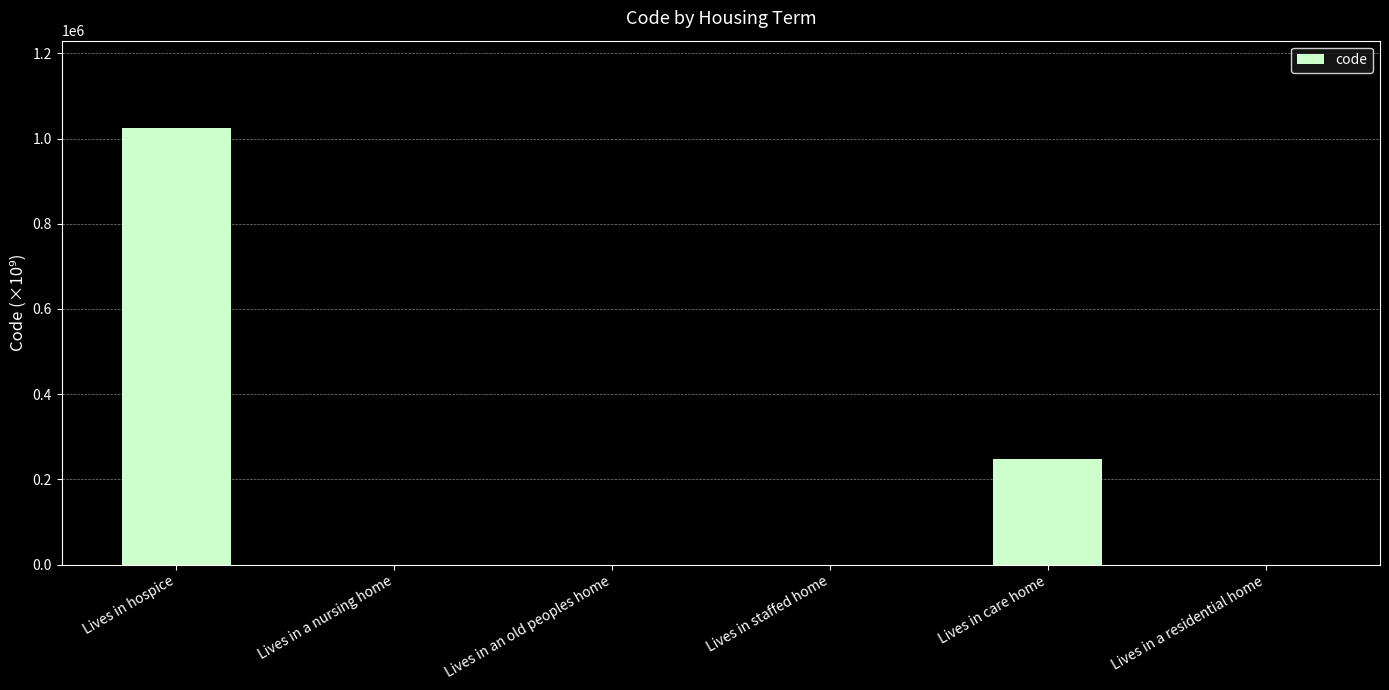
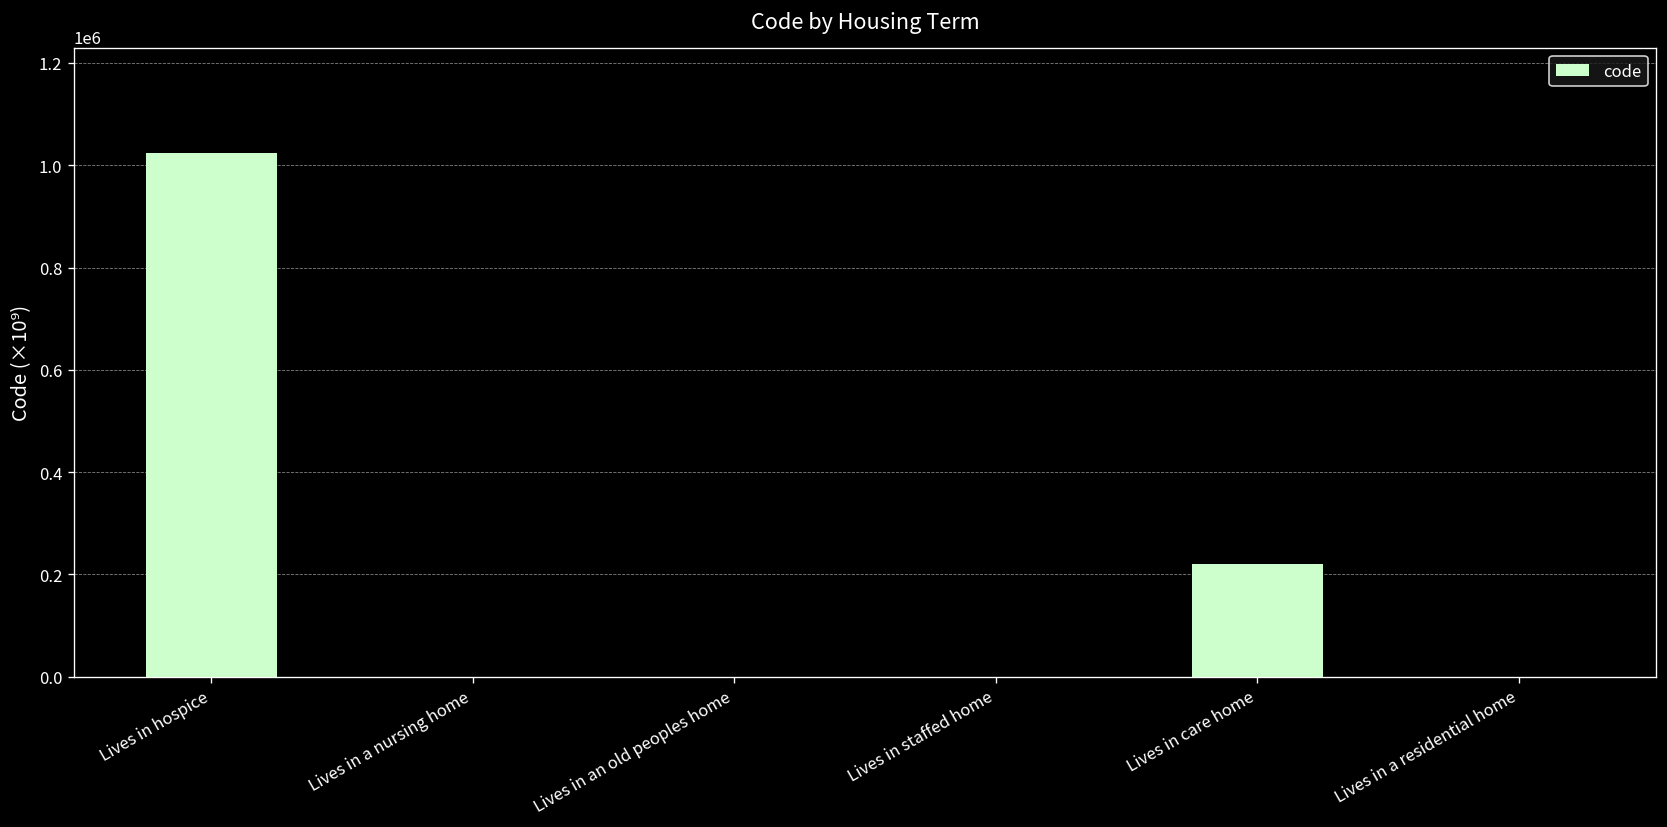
  {
    "Lives in hospice": 1020000,
-   "Lives in care home": 250000
+   "Lives in care home": 220000
  }
